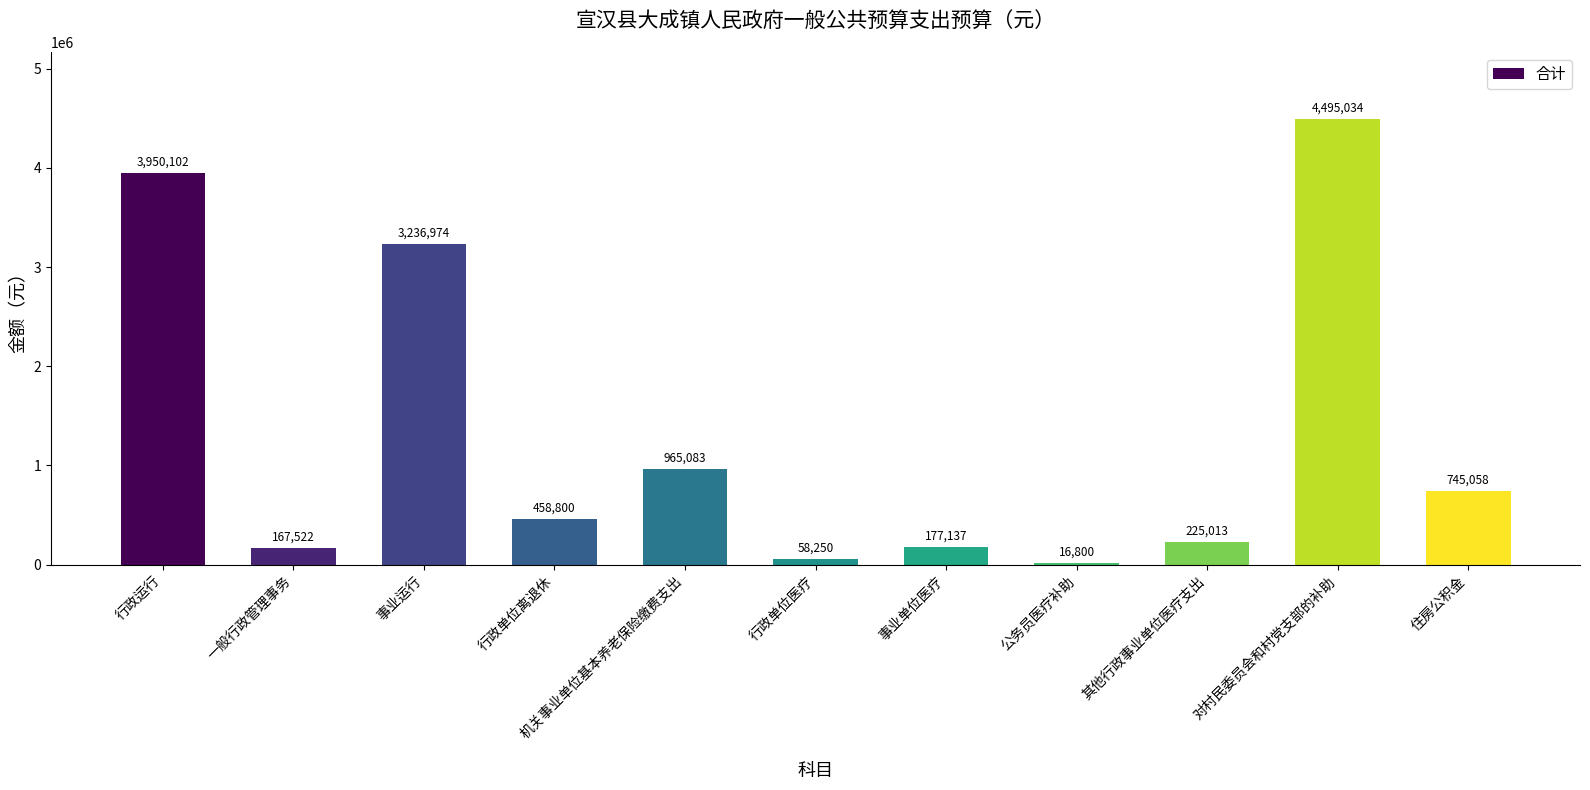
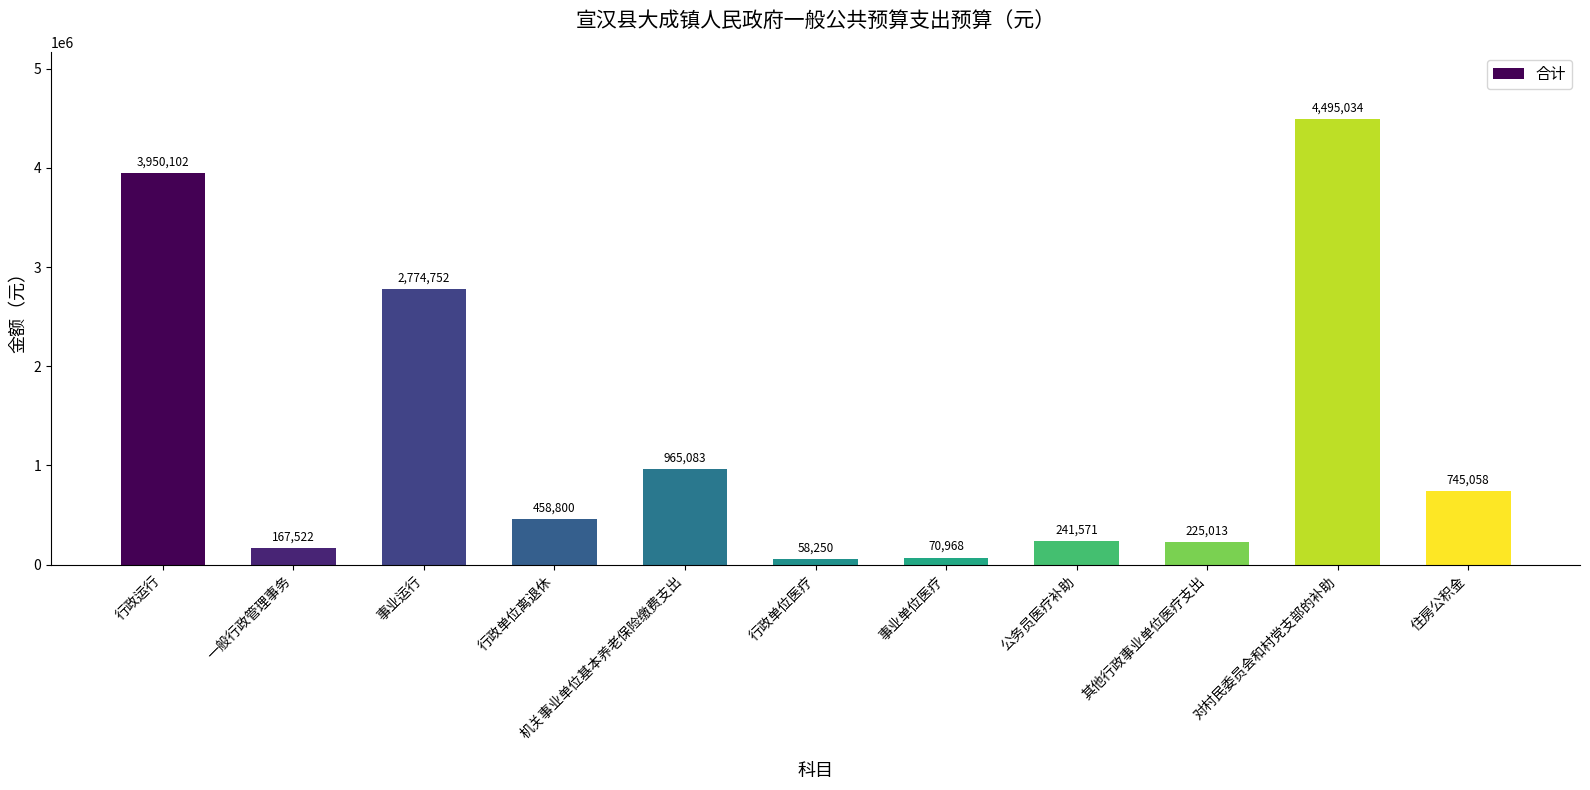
  {
    "行政运行": "3,950,102",
    "一般行政管理事务": "167,522",
-   "事业运行": "3,236,974",
+   "事业运行": "2,774,752",
    "行政单位离退休": "458,800",
    "机关事业单位基本养老保险缴费支出": "965,083",
    "行政单位医疗": "58,250",
-   "事业单位医疗": "177,137",
-   "公务员医疗补助": "16,800",
+   "事业单位医疗": "70,968",
+   "公务员医疗补助": "241,571",
    "其他行政事业单位医疗支出": "225,013",
    "对村民委员会和村党支部的补助": "4,495,034",
    "住房公积金": "745,058"
  }
